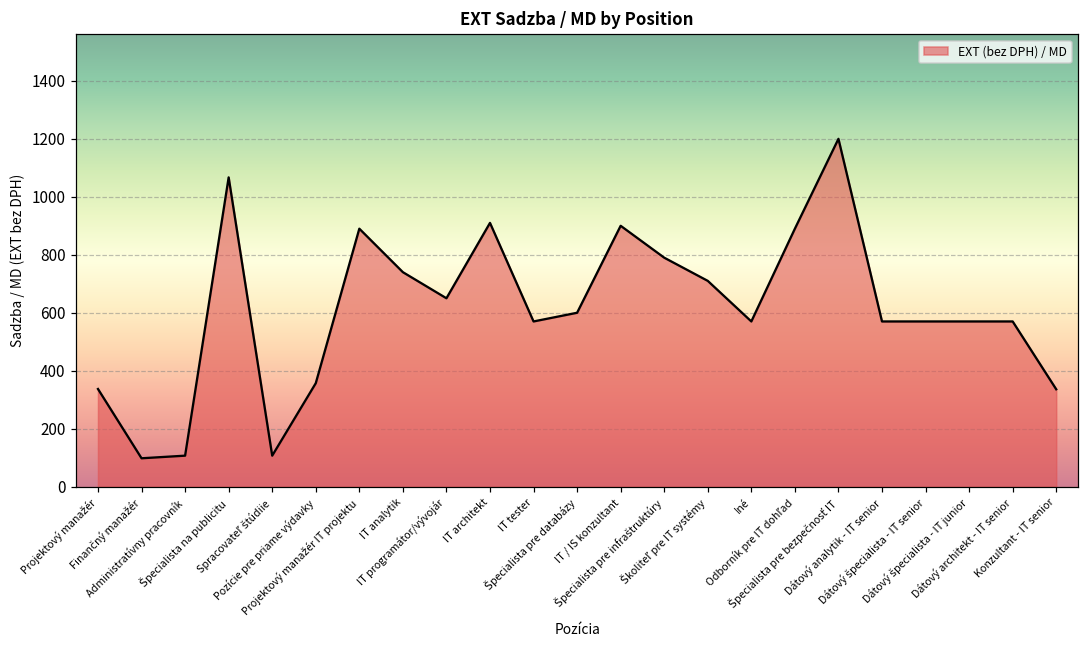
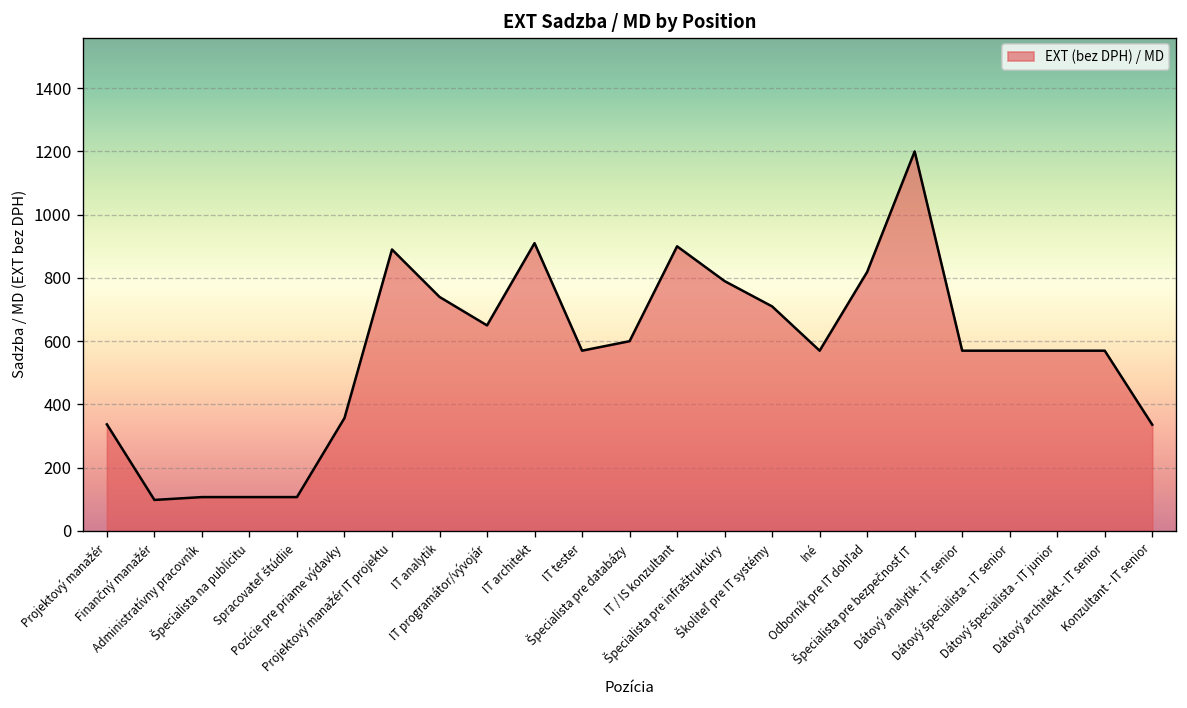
  {
    "Projektový manažér": 340,
    "Finančný manažér": 100,
    "Administratívny pracovník": 110,
-   "Špecialista na publicitu": 1070,
+   "Špecialista na publicitu": 110,
    "Spracovateľ štúdiie": 110,
    "Pozície pre priame výdavky": 360,
    "Projektový manažér IT projektu": 890,
    "IT analytik": 740,
    "IT programátor/vývojár": 650,
    "IT architekt": 910,
    "IT tester": 570,
    "Špecialista pre databázy": 600,
    "IT / IS konzultant": 900,
    "Špecialista pre infraštruktúry": 790,
    "Školiteľ pre IT systémy": 710,
    "Iné": 570,
-   "Odborník pre IT dohľad": 890,
+   "Odborník pre IT dohľad": 820,
    "Špecialista pre bezpečnosť IT": 1200,
    "Dátový analytik - IT senior": 570,
    "Dátový špecialista - IT senior": 570,
    "Dátový špecialista - IT junior": 570,
    "Dátový architekt - IT senior": 570,
    "Konzultant - IT senior": 340
  }
